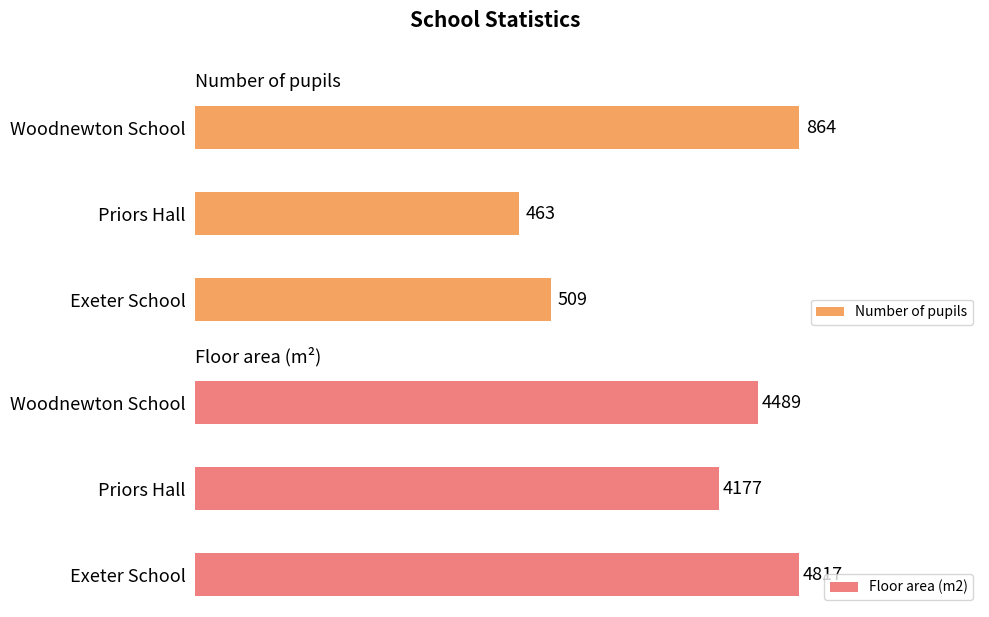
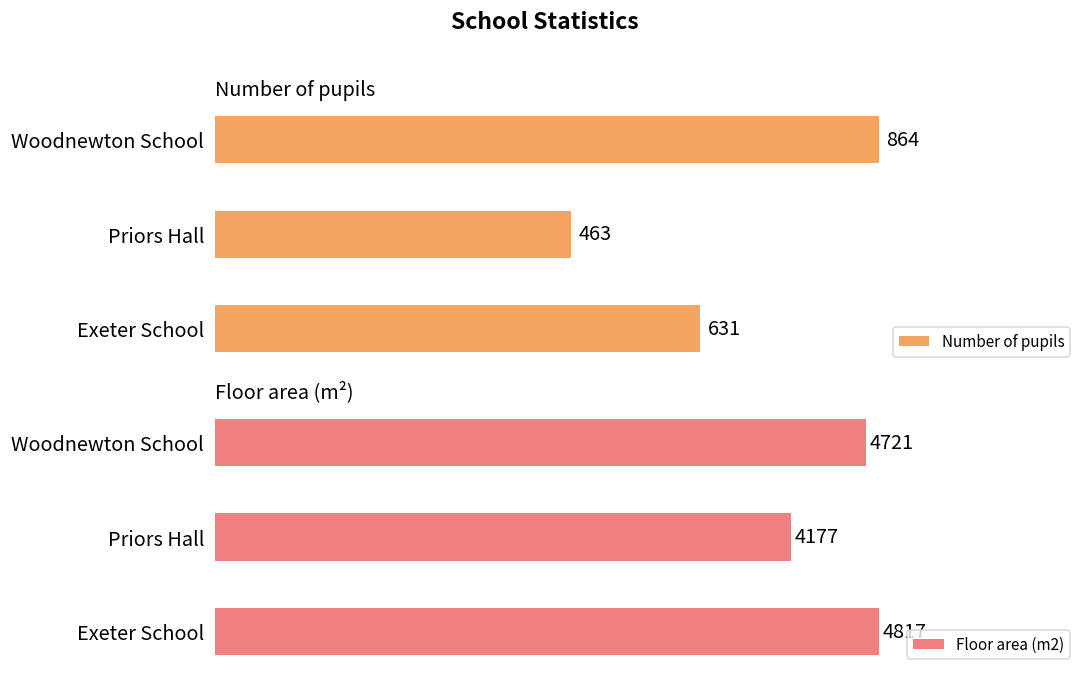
  {
    "Number of pupils": {
      "Woodnewton School": 864,
      "Priors Hall": 463,
-     "Exeter School": 509
+     "Exeter School": 631
    },
    "Floor area (m²)": {
-     "Woodnewton School": 4489,
+     "Woodnewton School": 4721,
      "Priors Hall": 4177
    }
  }
